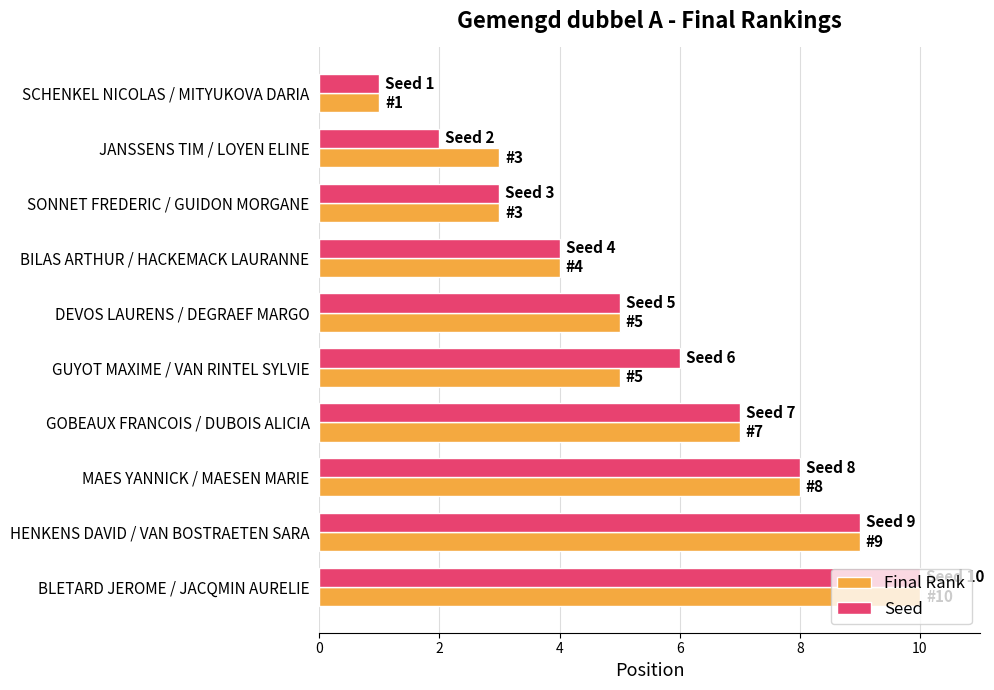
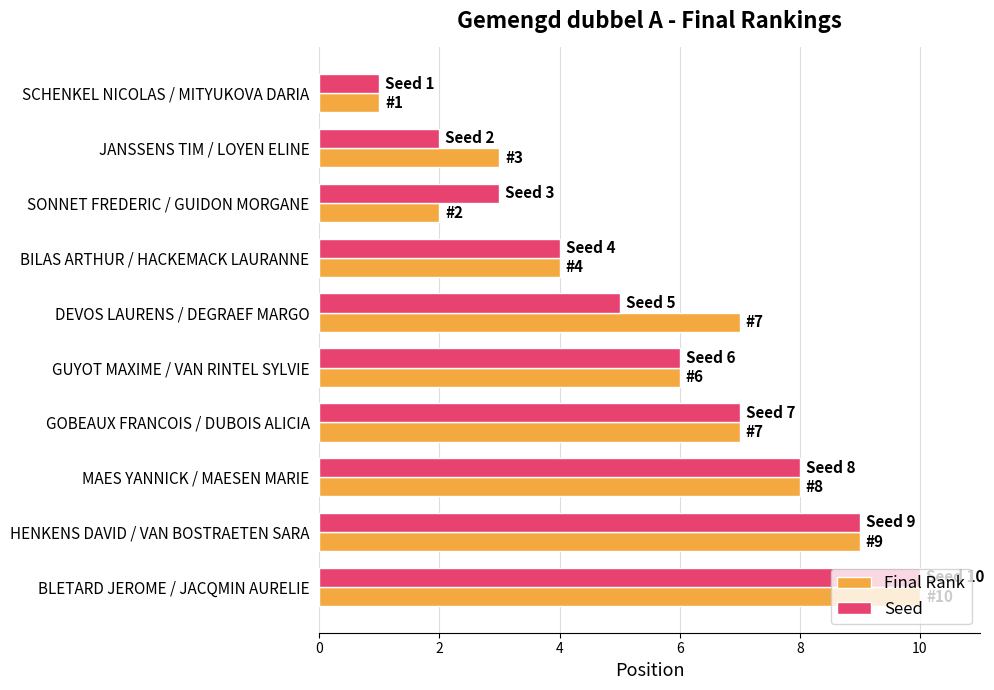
  {
    "Final Rank": {
      "SCHENKEL NICOLAS / MITYUKOVA DARIA": 1,
      "JANSSENS TIM / LOYEN ELINE": 3,
-     "SONNET FREDERIC / GUIDON MORGANE": 3,
+     "SONNET FREDERIC / GUIDON MORGANE": 2,
      "BILAS ARTHUR / HACKEMACK LAURANNE": 4,
-     "DEVOS LAURENS / DEGRAEF MARGO": 5,
-     "GUYOT MAXIME / VAN RINTEL SYLVIE": 5,
+     "DEVOS LAURENS / DEGRAEF MARGO": 7,
+     "GUYOT MAXIME / VAN RINTEL SYLVIE": 6,
      "GOBEAUX FRANCOIS / DUBOIS ALICIA": 7,
      "MAES YANNICK / MAESEN MARIE": 8,
      "HENKENS DAVID / VAN BOSTRAETEN SARA": 9
    },
    "Seed": {
      "SCHENKEL NICOLAS / MITYUKOVA DARIA": 1,
      "JANSSENS TIM / LOYEN ELINE": 2,
      "SONNET FREDERIC / GUIDON MORGANE": 3,
      "BILAS ARTHUR / HACKEMACK LAURANNE": 4,
      "DEVOS LAURENS / DEGRAEF MARGO": 5,
      "GUYOT MAXIME / VAN RINTEL SYLVIE": 6,
      "GOBEAUX FRANCOIS / DUBOIS ALICIA": 7,
      "MAES YANNICK / MAESEN MARIE": 8,
      "HENKENS DAVID / VAN BOSTRAETEN SARA": 9
    }
  }
